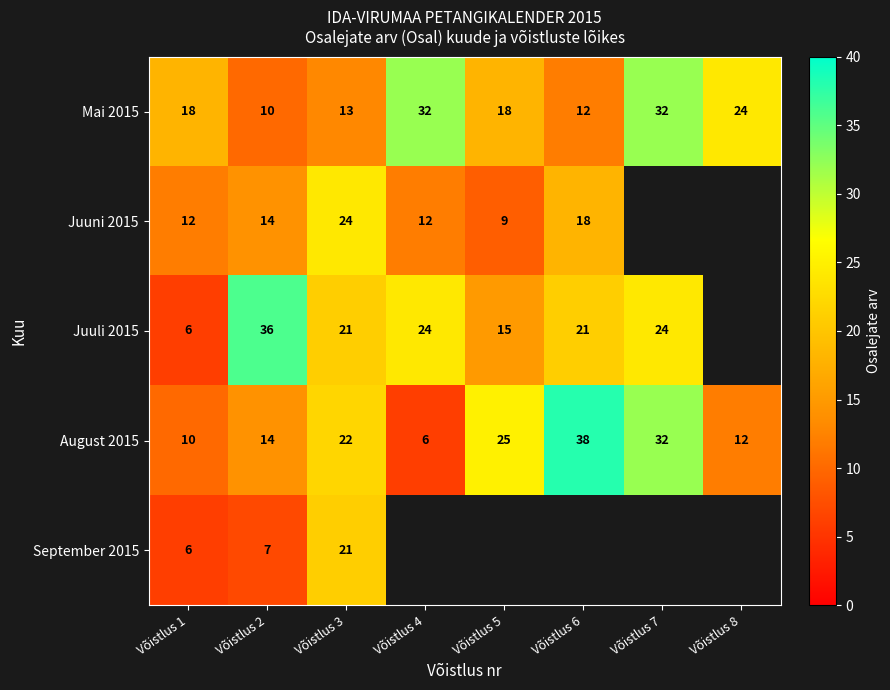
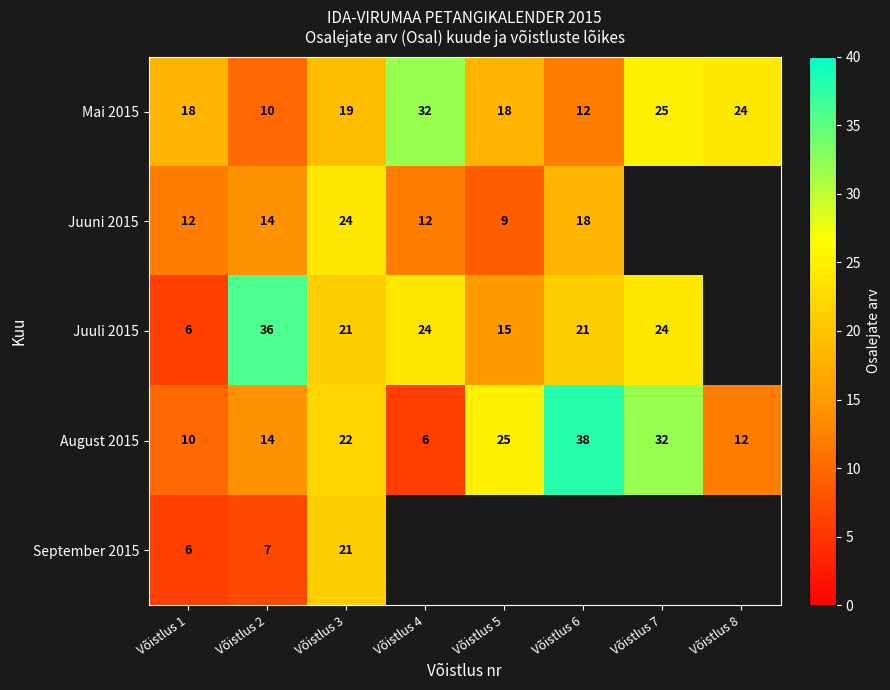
  {
    "Mai 2015": {
      "Võistlus 1": 18,
      "Võistlus 2": 10,
-     "Võistlus 3": 13,
+     "Võistlus 3": 19,
      "Võistlus 4": 32,
      "Võistlus 5": 18,
      "Võistlus 6": 12,
-     "Võistlus 7": 32,
+     "Võistlus 7": 25,
      "Võistlus 8": 24
    },
    "Juuni 2015": {
      "Võistlus 1": 12,
      "Võistlus 2": 14,
      "Võistlus 3": 24,
      "Võistlus 4": 12,
      "Võistlus 5": 9,
      "Võistlus 6": 18
    },
    "Juuli 2015": {
      "Võistlus 1": 6,
      "Võistlus 2": 36,
      "Võistlus 3": 21,
      "Võistlus 4": 24,
      "Võistlus 5": 15,
      "Võistlus 6": 21,
      "Võistlus 7": 24
    },
    "August 2015": {
      "Võistlus 1": 10,
      "Võistlus 2": 14,
      "Võistlus 3": 22,
      "Võistlus 4": 6,
      "Võistlus 5": 25,
      "Võistlus 6": 38,
      "Võistlus 7": 32,
      "Võistlus 8": 12
    },
    "September 2015": {
      "Võistlus 1": 6,
      "Võistlus 2": 7,
      "Võistlus 3": 21
    }
  }
